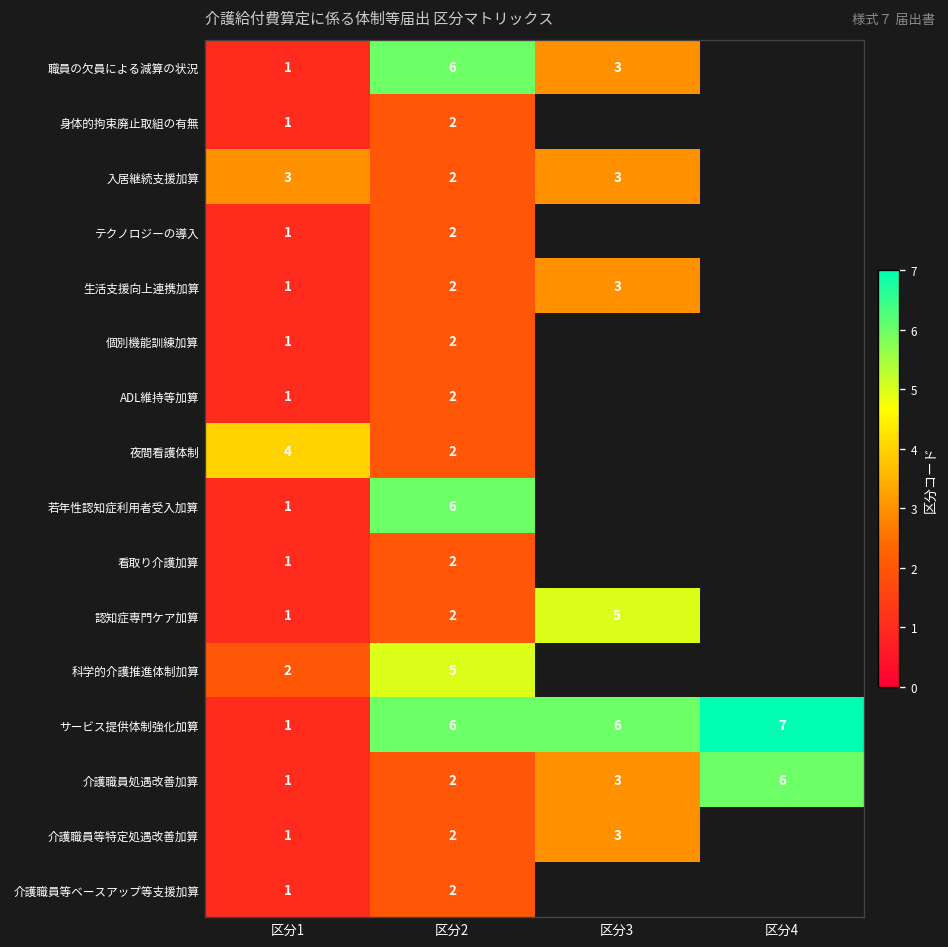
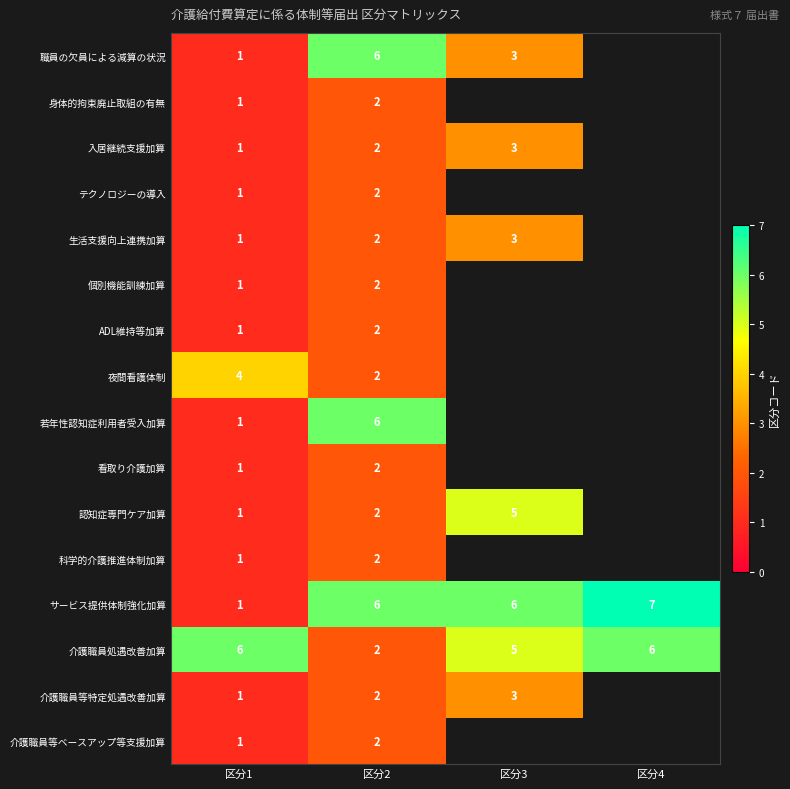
  {
    "職員の欠員による減算の状況": {
      "区分1": 1,
      "区分2": 6,
      "区分3": 3
    },
    "身体的拘束廃止取組の有無": {
      "区分1": 1,
      "区分2": 2
    },
    "入居継続支援加算": {
-     "区分1": 3,
+     "区分1": 1,
      "区分2": 2,
      "区分3": 3
    },
    "テクノロジーの導入": {
      "区分1": 1,
      "区分2": 2
    },
    "生活支援向上連携加算": {
      "区分1": 1,
      "区分2": 2,
      "区分3": 3
    },
    "個別機能訓練加算": {
      "区分1": 1,
      "区分2": 2
    },
    "ADL維持等加算": {
      "区分1": 1,
      "区分2": 2
    },
    "夜間看護体制": {
      "区分1": 4,
      "区分2": 2
    },
    "若年性認知症利用者受入加算": {
      "区分1": 1,
      "区分2": 6
    },
    "看取り介護加算": {
      "区分1": 1,
      "区分2": 2
    },
    "認知症専門ケア加算": {
      "区分1": 1,
      "区分2": 2,
      "区分3": 5
    },
    "科学的介護推進体制加算": {
-     "区分1": 2,
-     "区分2": 5
+     "区分1": 1,
+     "区分2": 2
    },
    "サービス提供体制強化加算": {
      "区分1": 1,
      "区分2": 6,
      "区分3": 6,
      "区分4": 7
    },
    "介護職員処遇改善加算": {
-     "区分1": 1,
+     "区分1": 6,
      "区分2": 2,
-     "区分3": 3,
+     "区分3": 5,
      "区分4": 6
    },
    "介護職員等特定処遇改善加算": {
      "区分1": 1,
      "区分2": 2,
      "区分3": 3
    },
    "介護職員等ベースアップ等支援加算": {
      "区分1": 1,
      "区分2": 2
    }
  }
